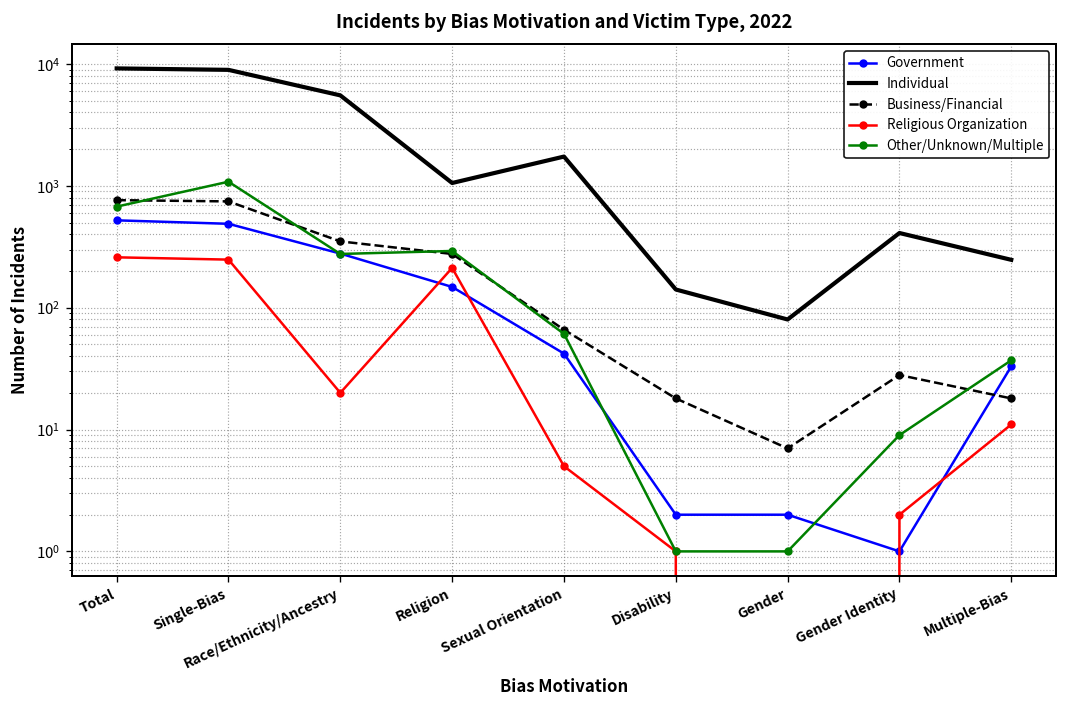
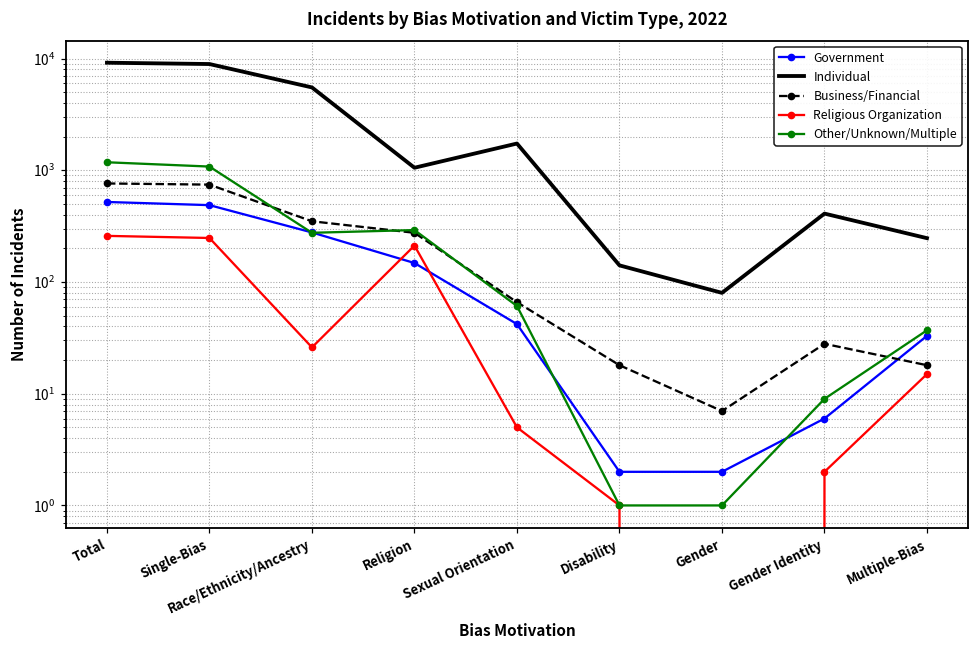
  {
    "Government": {
      "Total": 500,
      "Single-Bias": 500,
      "Religion": 150,
      "Sexual Orientation": 42,
      "Disability": 2,
      "Gender": 2,
-     "Gender Identity": 1,
+     "Gender Identity": 6,
      "Multiple-Bias": 33
    },
    "Religious Organization": {
      "Total": 260,
      "Single-Bias": 250,
-     "Race/Ethnicity/Ancestry": 20,
+     "Race/Ethnicity/Ancestry": 26,
      "Religion": 210,
      "Sexual Orientation": 5,
      "Gender Identity": 2,
-     "Multiple-Bias": 11
+     "Multiple-Bias": 15
    },
    "Other/Unknown/Multiple": {
-     "Total": 700,
+     "Total": 1200,
      "Single-Bias": 1100,
      "Sexual Orientation": 60,
      "Gender": 1,
      "Gender Identity": 9,
      "Multiple-Bias": 37
    }
  }
